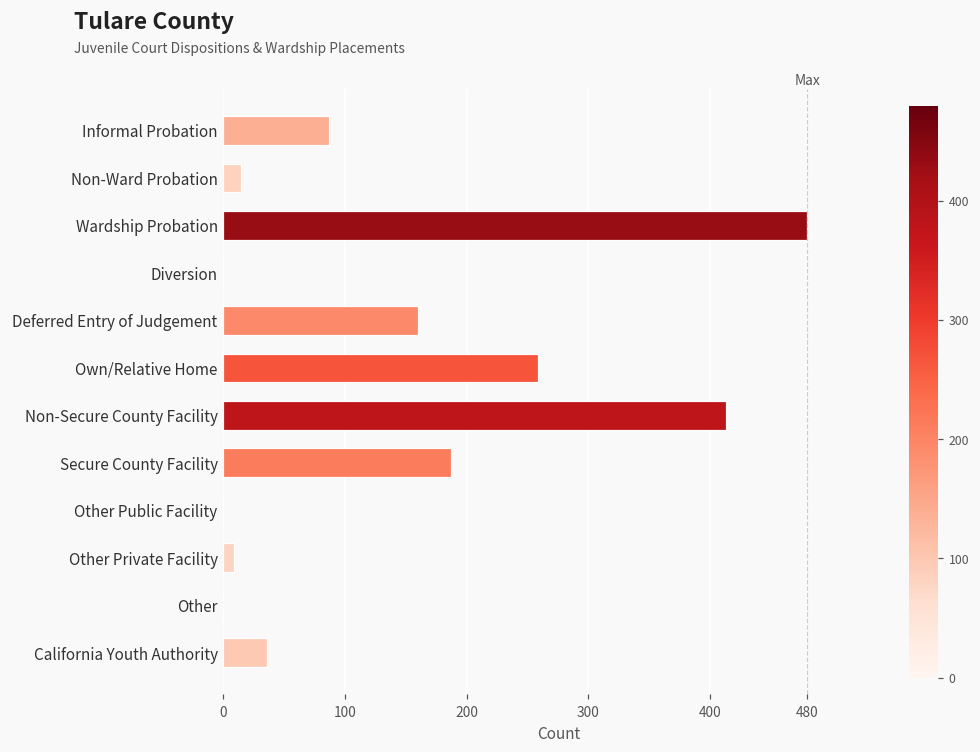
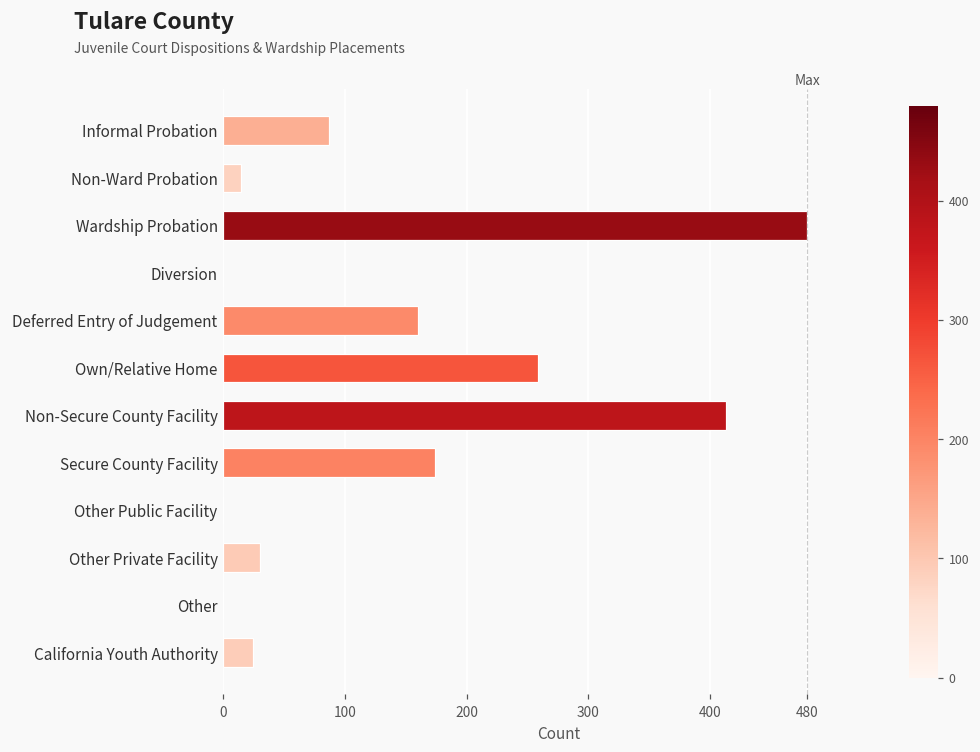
  {
    "Informal Probation": 87,
    "Non-Ward Probation": 15,
    "Wardship Probation": 480,
    "Diversion": 0,
    "Deferred Entry of Judgement": 160,
    "Own/Relative Home": 259,
    "Non-Secure County Facility": 413,
-   "Secure County Facility": 187,
+   "Secure County Facility": 174,
    "Other Public Facility": 0,
-   "Other Private Facility": 9,
+   "Other Private Facility": 30,
    "Other": 0,
-   "California Youth Authority": 36
+   "California Youth Authority": 25
  }
